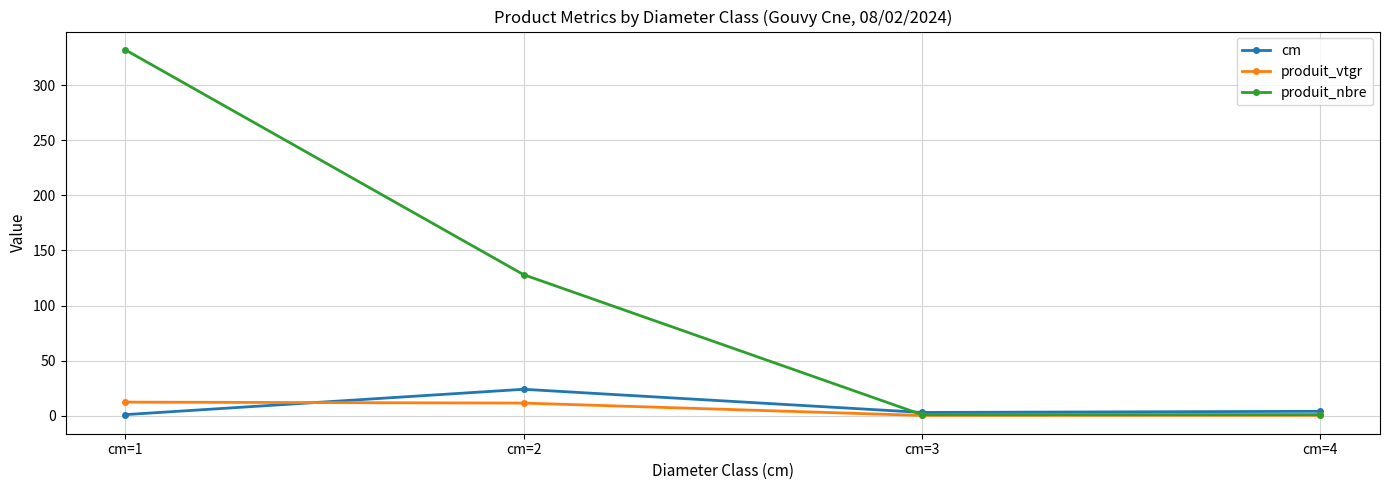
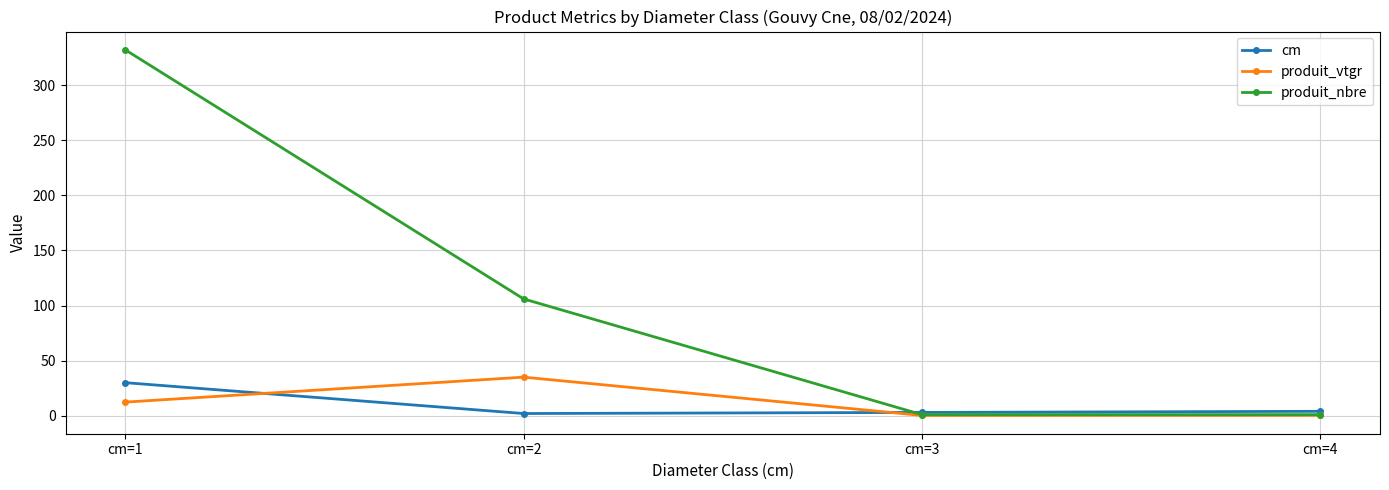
  {
    "cm": {
-     "cm=1": 1,
-     "cm=2": 24,
+     "cm=1": 30,
+     "cm=2": 2,
      "cm=4": 4
    },
    "produit_vtgr": {
      "cm=1": 12,
-     "cm=2": 11
+     "cm=2": 35
    },
    "produit_nbre": {
      "cm=1": 332,
-     "cm=2": 128
+     "cm=2": 106
    }
  }
